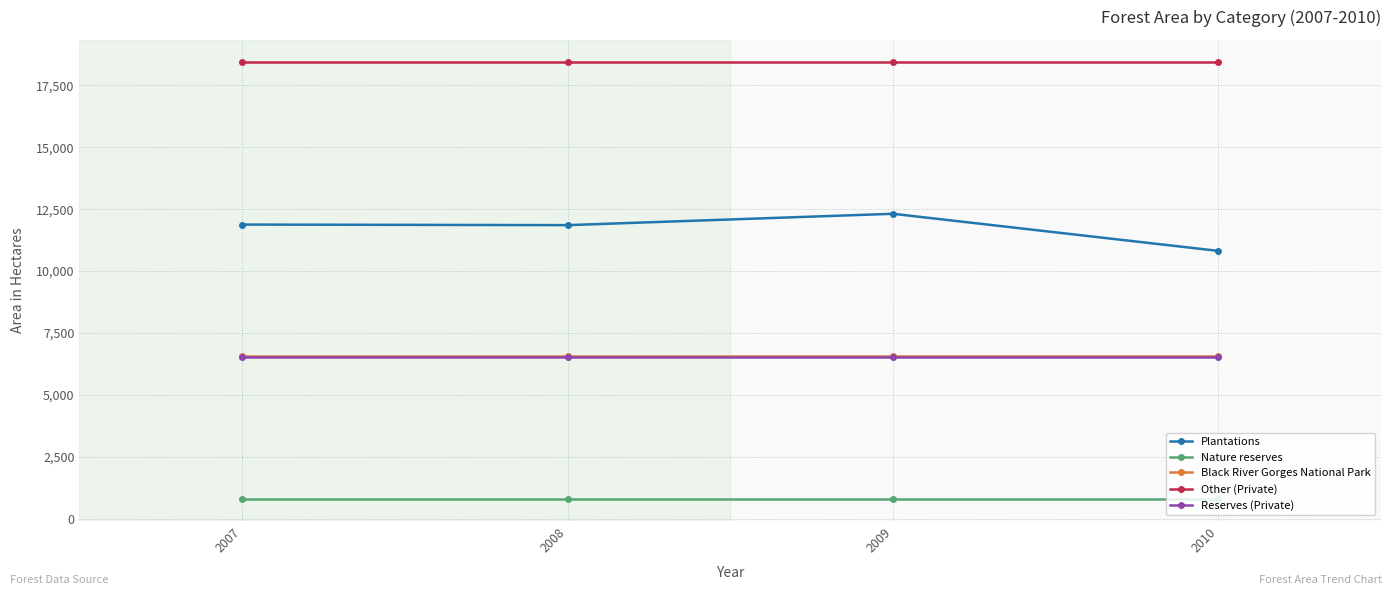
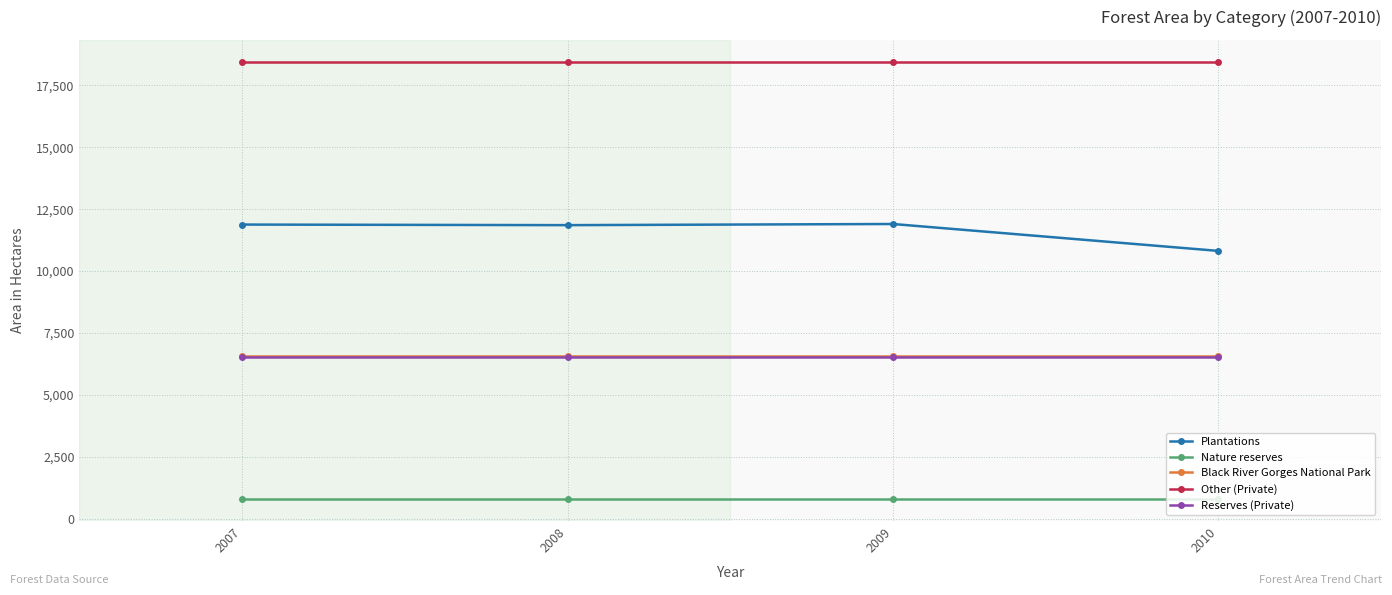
  {
    "Plantations": {
      "2007": "11,900",
      "2008": "11,900",
-     "2009": "12,300",
+     "2009": "11,900",
      "2010": "10,800"
    },
    "Nature reserves": {
      "2007": "800",
      "2008": "800",
      "2009": "800"
    },
    "Other (Private)": {
      "2007": "18,400",
      "2008": "18,400",
      "2009": "18,400",
      "2010": "18,400"
    }
  }
